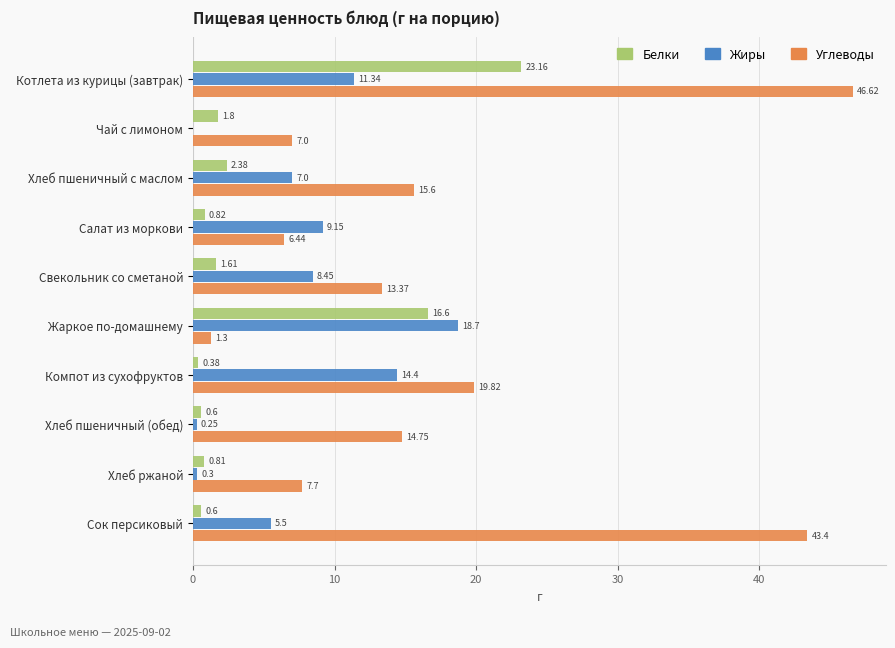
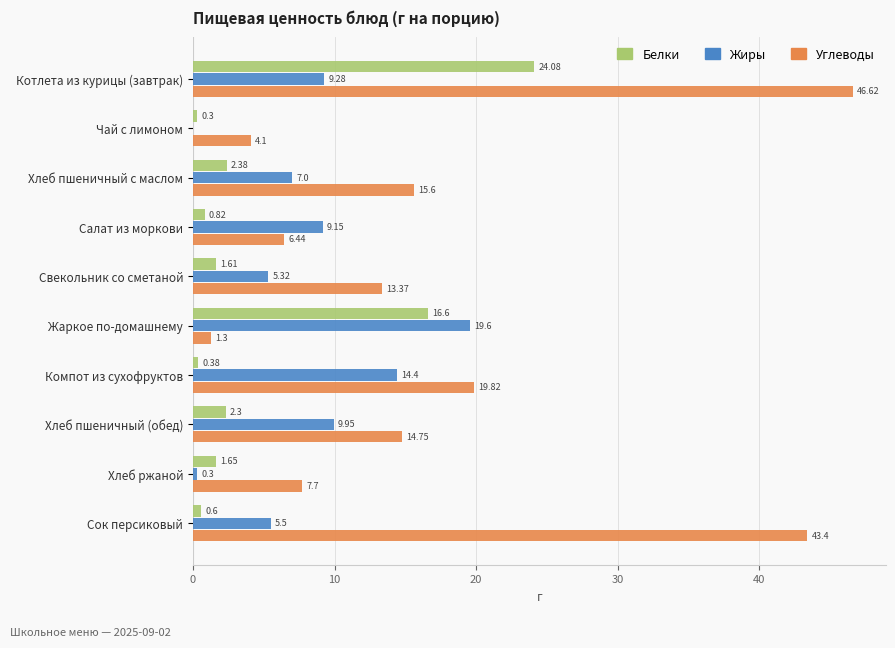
  {
    "Белки": {
-     "Котлета из курицы (завтрак)": 23.16,
-     "Чай с лимоном": 1.8,
+     "Котлета из курицы (завтрак)": 24.08,
+     "Чай с лимоном": 0.3,
      "Хлеб пшеничный с маслом": 2.38,
      "Салат из моркови": 0.82,
      "Свекольник со сметаной": 1.61,
      "Жаркое по-домашнему": 16.6,
      "Компот из сухофруктов": 0.38,
-     "Хлеб пшеничный (обед)": 0.6,
-     "Хлеб ржаной": 0.81,
+     "Хлеб пшеничный (обед)": 2.3,
+     "Хлеб ржаной": 1.65,
      "Сок персиковый": 0.6
    },
    "Жиры": {
-     "Котлета из курицы (завтрак)": 11.34,
+     "Котлета из курицы (завтрак)": 9.28,
      "Хлеб пшеничный с маслом": 7.0,
      "Салат из моркови": 9.15,
-     "Свекольник со сметаной": 8.45,
-     "Жаркое по-домашнему": 18.7,
+     "Свекольник со сметаной": 5.32,
+     "Жаркое по-домашнему": 19.6,
      "Компот из сухофруктов": 14.4,
-     "Хлеб пшеничный (обед)": 0.25,
+     "Хлеб пшеничный (обед)": 9.95,
      "Хлеб ржаной": 0.3,
      "Сок персиковый": 5.5
    },
    "Углеводы": {
      "Котлета из курицы (завтрак)": 46.62,
-     "Чай с лимоном": 7.0,
+     "Чай с лимоном": 4.1,
      "Хлеб пшеничный с маслом": 15.6,
      "Салат из моркови": 6.44,
      "Свекольник со сметаной": 13.37,
      "Жаркое по-домашнему": 1.3,
      "Компот из сухофруктов": 19.82,
      "Хлеб пшеничный (обед)": 14.75,
      "Хлеб ржаной": 7.7,
      "Сок персиковый": 43.4
    }
  }
